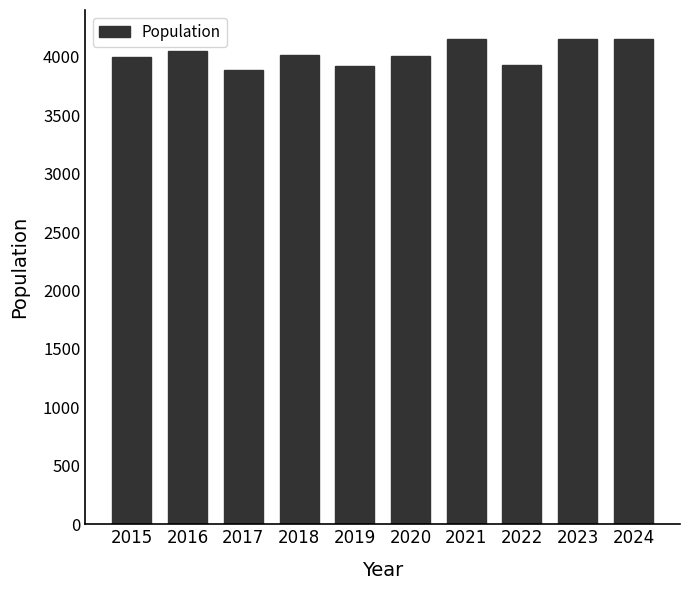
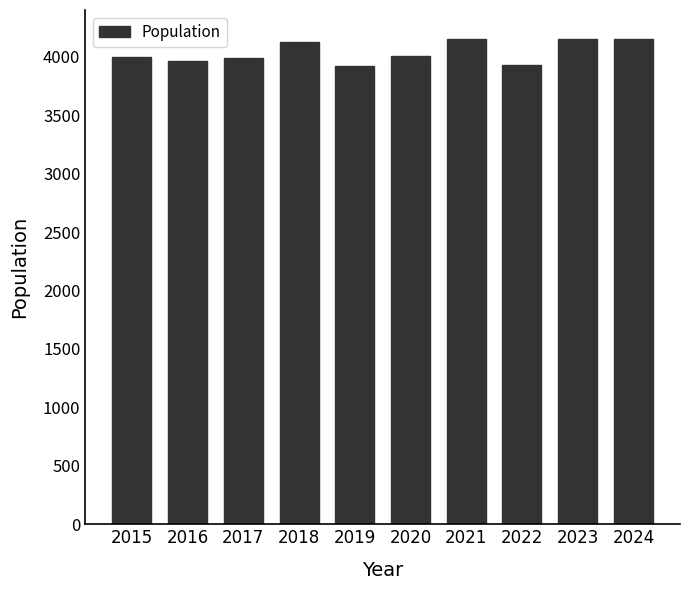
  {
    "2015": 4000,
-   "2016": 4050,
-   "2017": 3890,
-   "2018": 4020,
+   "2016": 3960,
+   "2017": 3990,
+   "2018": 4130,
    "2019": 3920,
    "2020": 4010,
    "2021": 4150,
    "2022": 3930,
    "2023": 4160,
    "2024": 4150
  }
